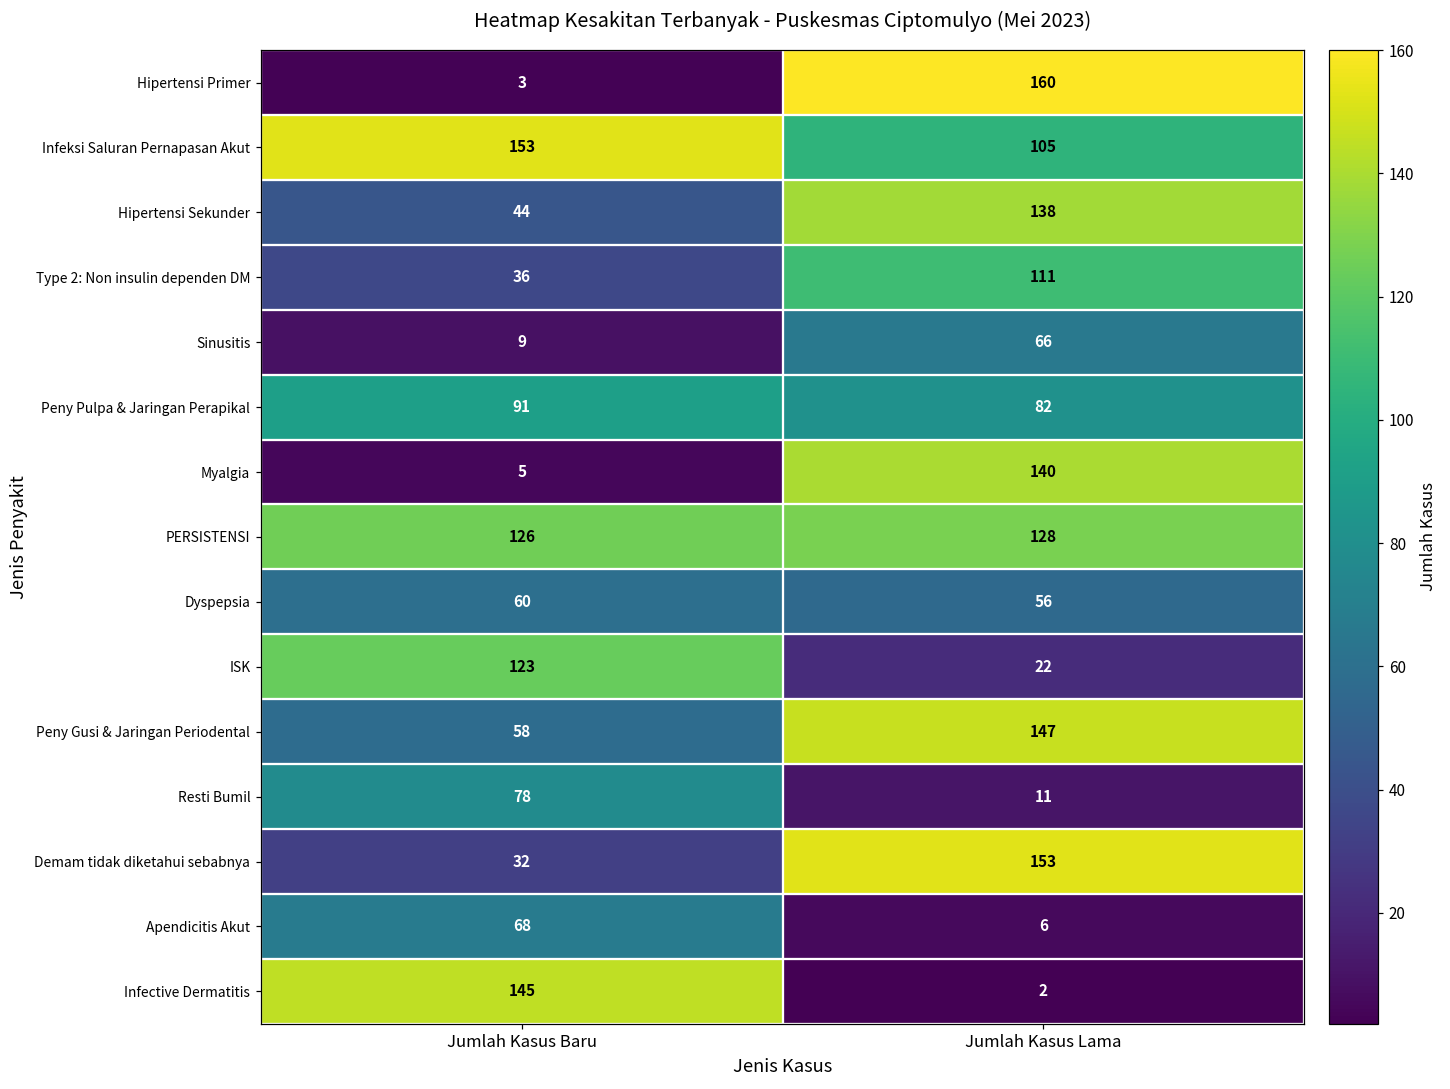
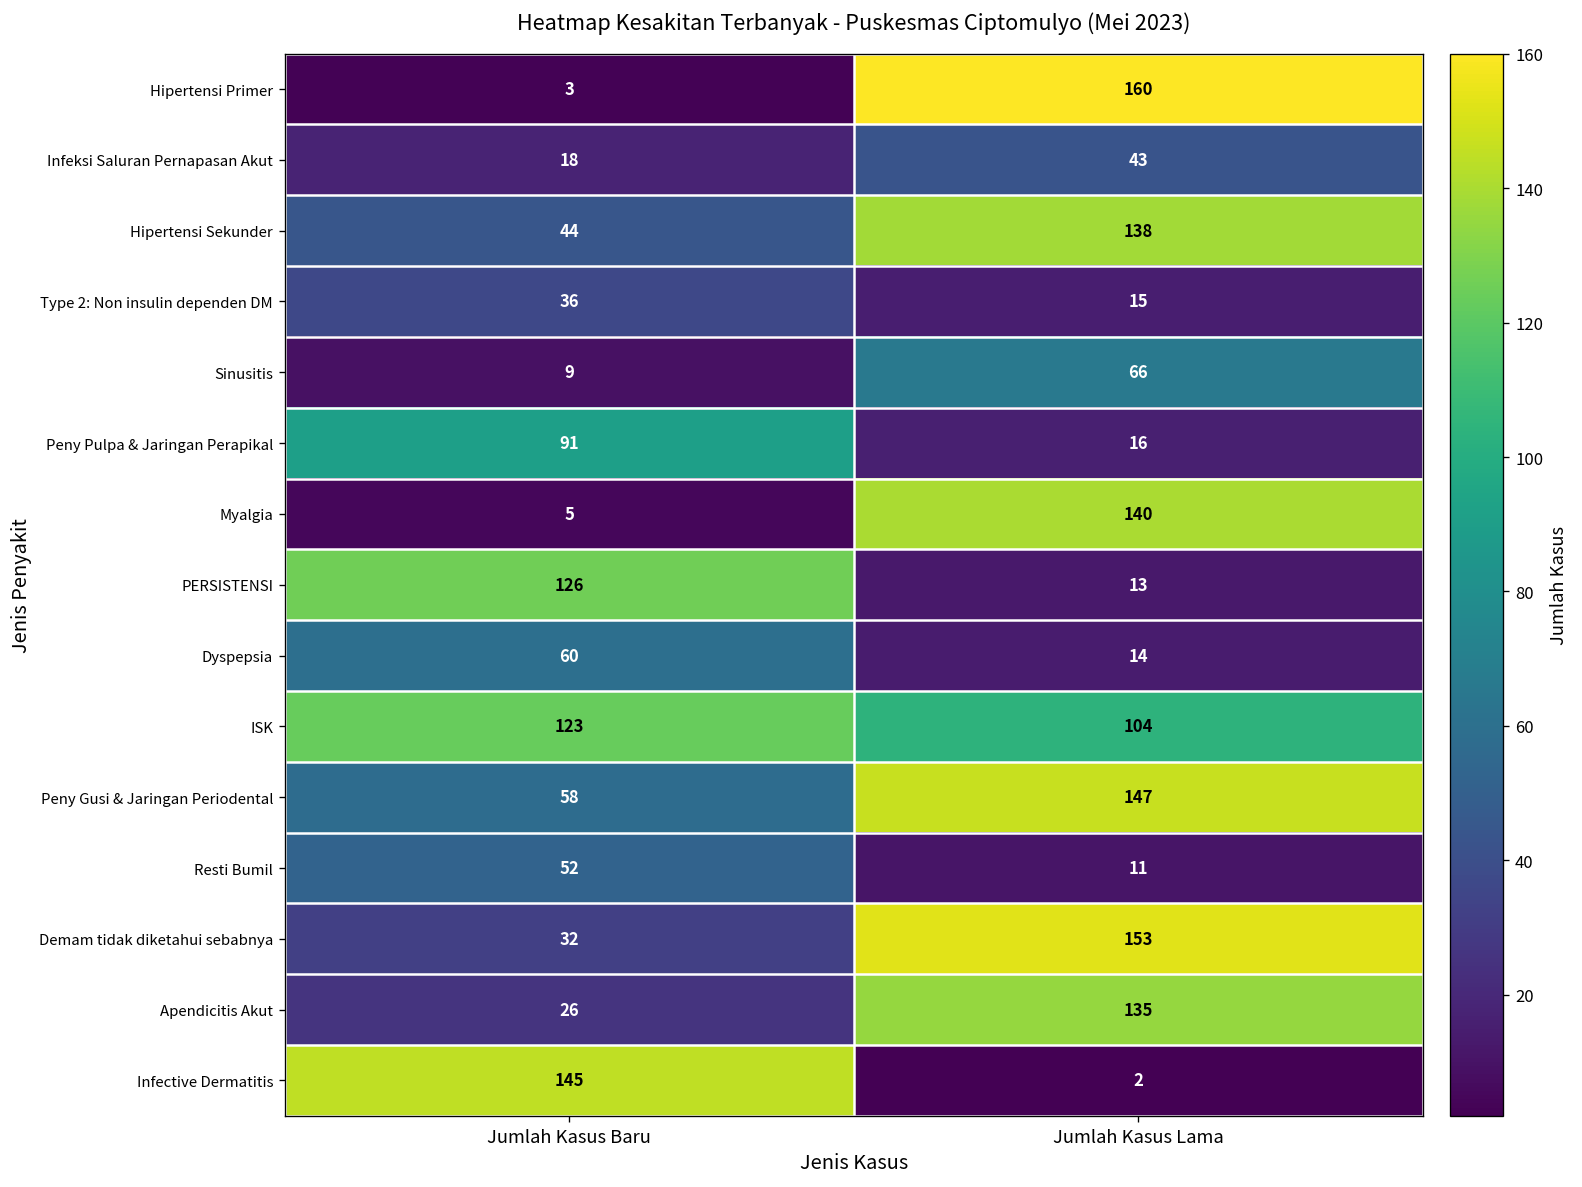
  {
    "Hipertensi Primer": {
      "Jumlah Kasus Baru": 3,
      "Jumlah Kasus Lama": 160
    },
    "Infeksi Saluran Pernapasan Akut": {
-     "Jumlah Kasus Baru": 153,
-     "Jumlah Kasus Lama": 105
+     "Jumlah Kasus Baru": 18,
+     "Jumlah Kasus Lama": 43
    },
    "Hipertensi Sekunder": {
      "Jumlah Kasus Baru": 44,
      "Jumlah Kasus Lama": 138
    },
    "Type 2: Non insulin dependen DM": {
      "Jumlah Kasus Baru": 36,
-     "Jumlah Kasus Lama": 111
+     "Jumlah Kasus Lama": 15
    },
    "Sinusitis": {
      "Jumlah Kasus Baru": 9,
      "Jumlah Kasus Lama": 66
    },
    "Peny Pulpa & Jaringan Perapikal": {
      "Jumlah Kasus Baru": 91,
-     "Jumlah Kasus Lama": 82
+     "Jumlah Kasus Lama": 16
    },
    "Myalgia": {
      "Jumlah Kasus Baru": 5,
      "Jumlah Kasus Lama": 140
    },
    "PERSISTENSI": {
      "Jumlah Kasus Baru": 126,
-     "Jumlah Kasus Lama": 128
+     "Jumlah Kasus Lama": 13
    },
    "Dyspepsia": {
      "Jumlah Kasus Baru": 60,
-     "Jumlah Kasus Lama": 56
+     "Jumlah Kasus Lama": 14
    },
    "ISK": {
      "Jumlah Kasus Baru": 123,
-     "Jumlah Kasus Lama": 22
+     "Jumlah Kasus Lama": 104
    },
    "Peny Gusi & Jaringan Periodental": {
      "Jumlah Kasus Baru": 58,
      "Jumlah Kasus Lama": 147
    },
    "Resti Bumil": {
-     "Jumlah Kasus Baru": 78,
+     "Jumlah Kasus Baru": 52,
      "Jumlah Kasus Lama": 11
    },
    "Demam tidak diketahui sebabnya": {
      "Jumlah Kasus Baru": 32,
      "Jumlah Kasus Lama": 153
    },
    "Apendicitis Akut": {
-     "Jumlah Kasus Baru": 68,
-     "Jumlah Kasus Lama": 6
+     "Jumlah Kasus Baru": 26,
+     "Jumlah Kasus Lama": 135
    },
    "Infective Dermatitis": {
      "Jumlah Kasus Baru": 145,
      "Jumlah Kasus Lama": 2
    }
  }
